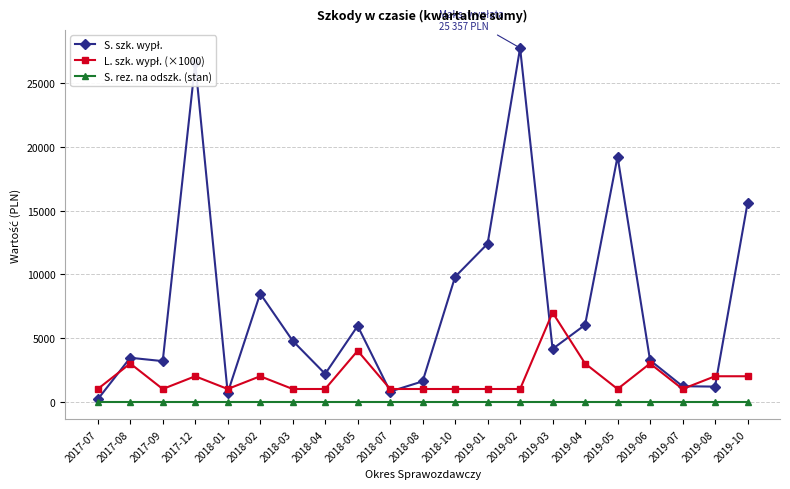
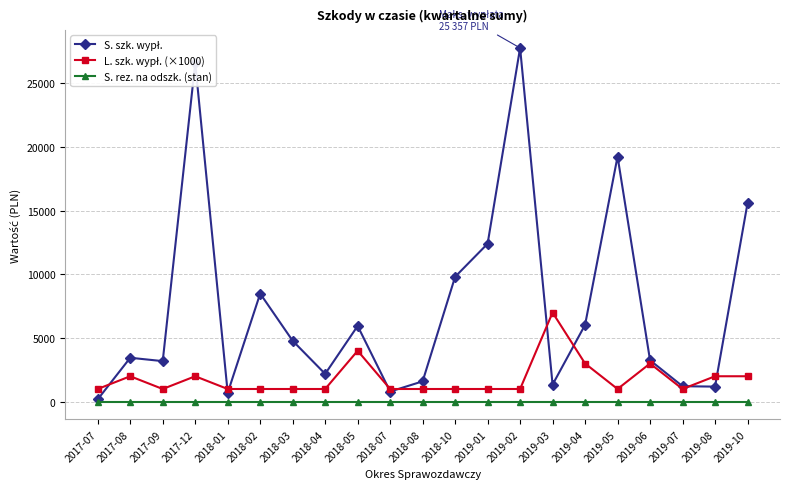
  {
    "S. szk. wypł.": {
      "2017-08": 3500,
      "2017-09": 3200,
      "2018-01": 700,
      "2018-02": 8500,
      "2018-03": 4800,
      "2018-04": 2200,
      "2018-05": 5900,
      "2018-08": 1600,
      "2018-10": 9800,
      "2019-01": 12400,
-     "2019-03": 4100,
+     "2019-03": 1300,
      "2019-04": 6000,
      "2019-05": 19200,
      "2019-06": 3300,
      "2019-07": 1200,
      "2019-08": 1200,
      "2019-10": 15600
    },
    "L. szk. wypł. (×1000)": {
      "2017-07": 1000,
-     "2017-08": 3000,
+     "2017-08": 2000,
      "2017-09": 1000,
      "2017-12": 2000,
      "2018-01": 1000,
-     "2018-02": 2000,
+     "2018-02": 1000,
      "2018-03": 1000,
      "2018-04": 1000,
      "2018-05": 4000,
      "2018-08": 1000,
      "2018-10": 1000,
      "2019-01": 1000,
      "2019-02": 1000,
      "2019-03": 7000,
      "2019-04": 3000,
      "2019-05": 1000,
      "2019-06": 3000,
      "2019-07": 1000,
      "2019-08": 2000,
      "2019-10": 2000
    },
    "S. rez. na odszk. (stan)": {
      "2017-08": 0,
      "2017-09": 0,
      "2017-12": 0,
      "2018-01": 0,
      "2018-02": 0,
      "2018-03": 0,
      "2018-04": 0,
      "2018-05": 0,
      "2018-07": 0,
      "2018-08": 0,
      "2018-10": 0,
      "2019-01": 0,
      "2019-02": 0,
      "2019-03": 0,
      "2019-04": 0,
      "2019-05": 0,
      "2019-06": 0,
      "2019-07": 0,
      "2019-08": 0,
      "2019-10": 0
    }
  }
